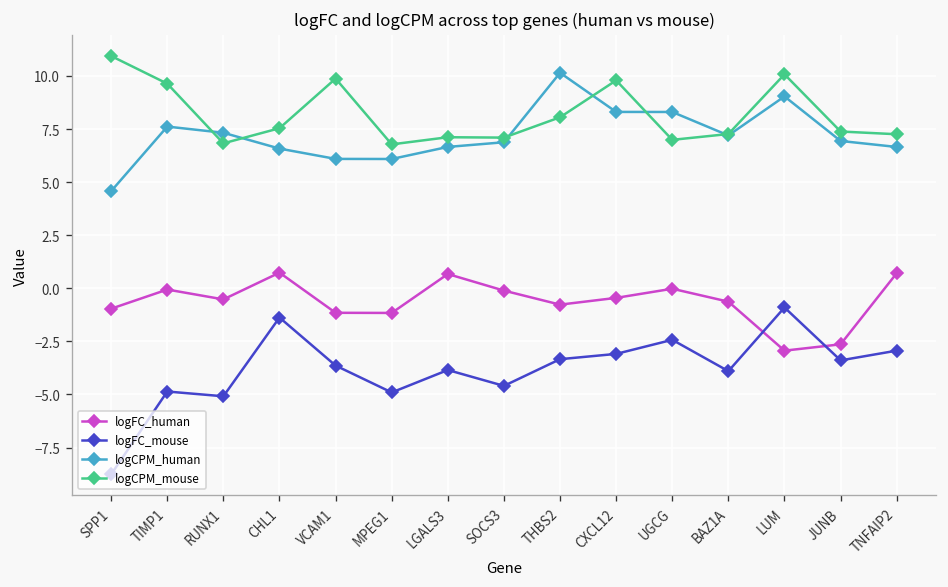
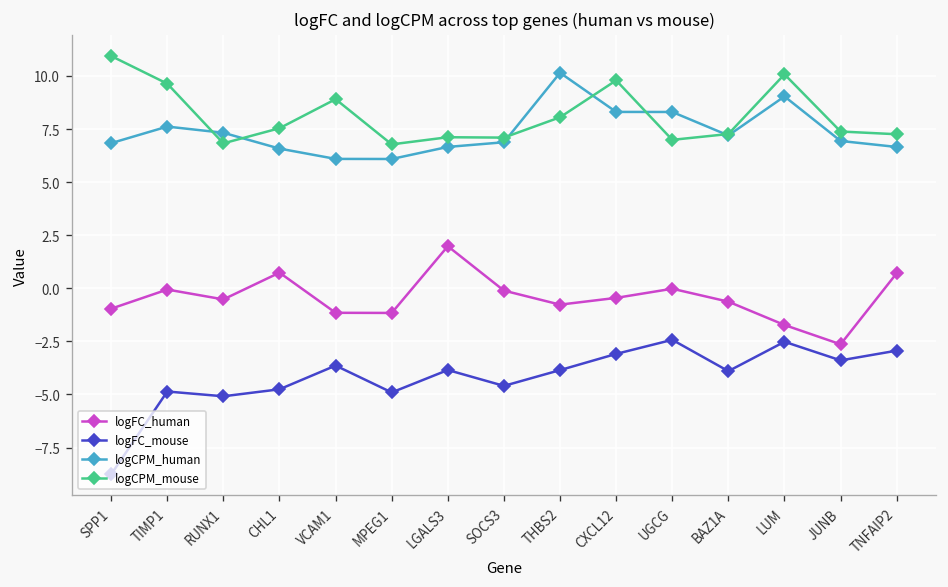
  {
    "logFC_human": {
      "SPP1": -1.0,
      "TIMP1": -0.1,
      "RUNX1": -0.5,
      "CHL1": 0.7,
      "VCAM1": -1.2,
      "MPEG1": -1.2,
-     "LGALS3": 0.7,
+     "LGALS3": 2.0,
      "SOCS3": -0.1,
      "THBS2": -0.8,
      "CXCL12": -0.4,
      "UGCG": 0.0,
      "BAZ1A": -0.6,
-     "LUM": -2.9,
+     "LUM": -1.7,
      "JUNB": -2.6,
      "TNFAIP2": 0.7
    },
    "logFC_mouse": {
      "TIMP1": -4.9,
      "RUNX1": -5.1,
-     "CHL1": -1.4,
+     "CHL1": -4.8,
      "VCAM1": -3.6,
      "MPEG1": -4.9,
      "LGALS3": -3.8,
      "SOCS3": -4.6,
-     "THBS2": -3.3,
+     "THBS2": -3.9,
      "CXCL12": -3.1,
      "UGCG": -2.4,
      "BAZ1A": -3.9,
-     "LUM": -0.9,
+     "LUM": -2.5,
      "JUNB": -3.4,
      "TNFAIP2": -2.9
    },
    "logCPM_human": {
-     "SPP1": 4.6,
+     "SPP1": 6.8,
      "TIMP1": 7.6,
      "RUNX1": 7.3,
      "CHL1": 6.6,
      "VCAM1": 6.1,
      "MPEG1": 6.1,
      "LGALS3": 6.7,
      "SOCS3": 6.9,
      "THBS2": 10.2,
      "CXCL12": 8.3,
      "UGCG": 8.3,
      "LUM": 9.0,
      "JUNB": 6.9,
      "TNFAIP2": 6.7
    },
    "logCPM_mouse": {
      "SPP1": 10.9,
      "TIMP1": 9.6,
      "RUNX1": 6.8,
      "CHL1": 7.5,
-     "VCAM1": 9.9,
+     "VCAM1": 8.9,
      "MPEG1": 6.8,
      "LGALS3": 7.1,
      "SOCS3": 7.1,
      "THBS2": 8.1,
      "CXCL12": 9.8,
      "UGCG": 7.0,
      "LUM": 10.1,
      "JUNB": 7.4,
      "TNFAIP2": 7.3
    }
  }
